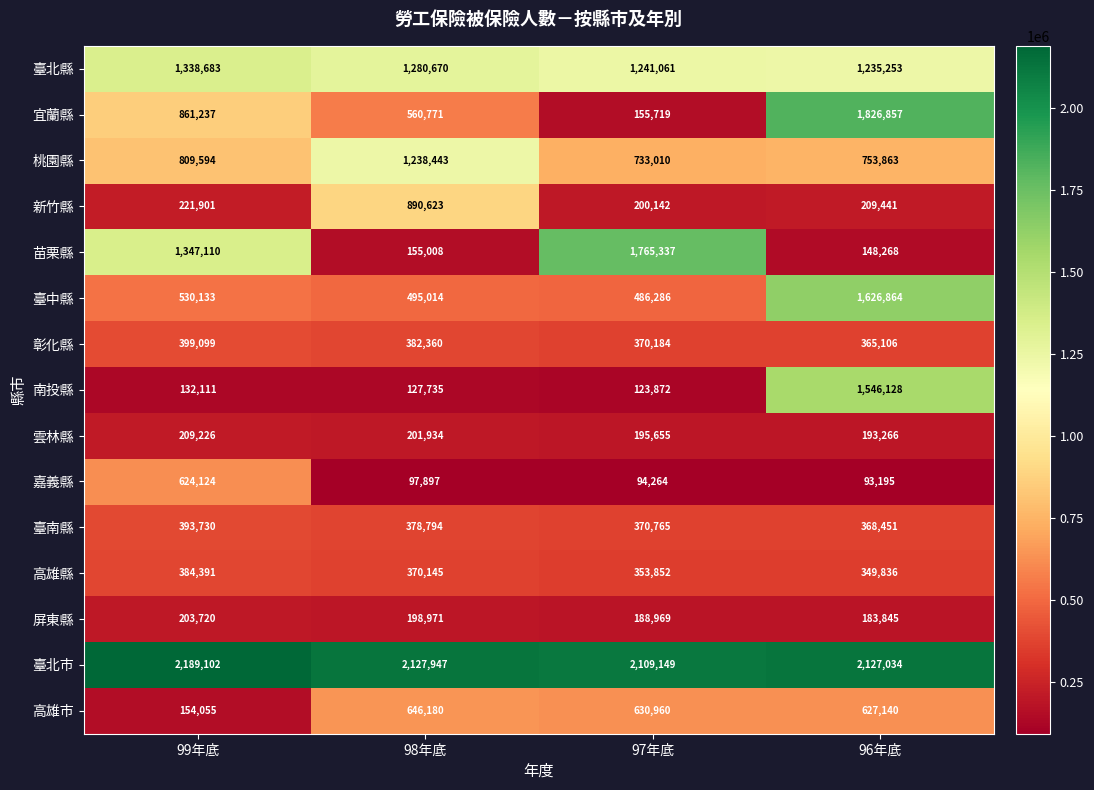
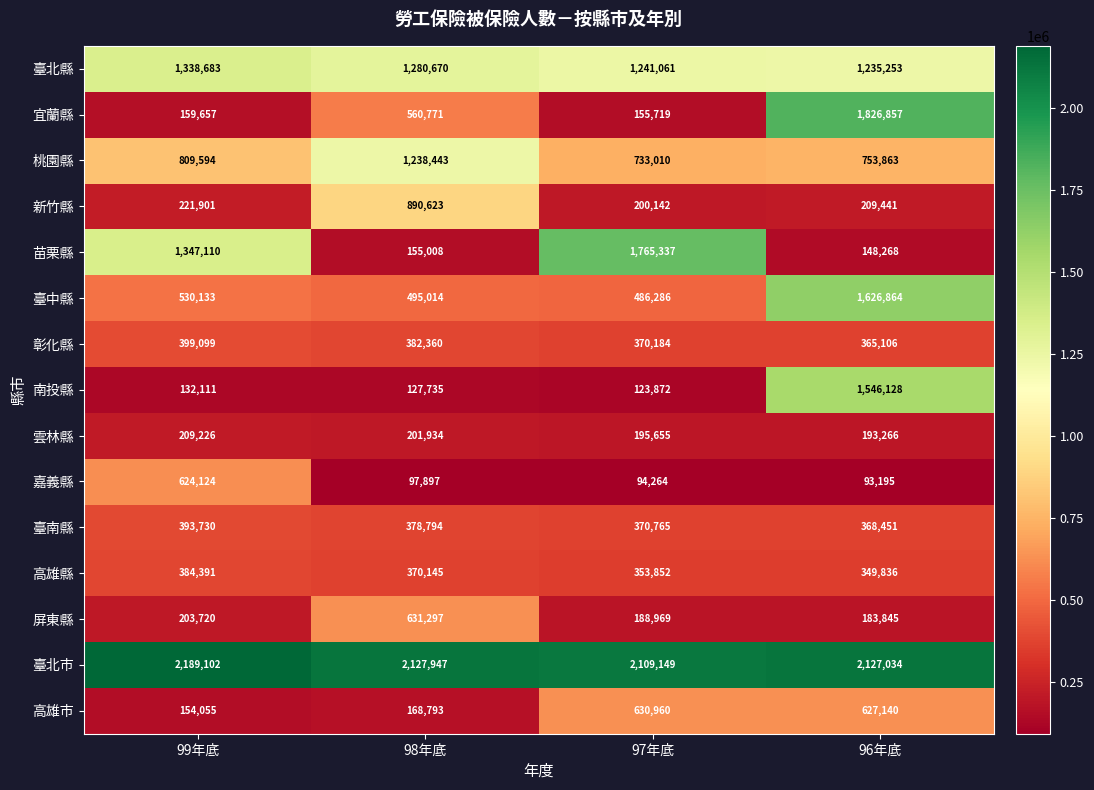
  {
    "臺北縣": {
      "99年底": "1,338,683",
      "98年底": "1,280,670",
      "97年底": "1,241,061",
      "96年底": "1,235,253"
    },
    "宜蘭縣": {
-     "99年底": "861,237",
+     "99年底": "159,657",
      "98年底": "560,771",
      "97年底": "155,719",
      "96年底": "1,826,857"
    },
    "桃園縣": {
      "99年底": "809,594",
      "98年底": "1,238,443",
      "97年底": "733,010",
      "96年底": "753,863"
    },
    "新竹縣": {
      "99年底": "221,901",
      "98年底": "890,623",
      "97年底": "200,142",
      "96年底": "209,441"
    },
    "苗栗縣": {
      "99年底": "1,347,110",
      "98年底": "155,008",
      "97年底": "1,765,337",
      "96年底": "148,268"
    },
    "臺中縣": {
      "99年底": "530,133",
      "98年底": "495,014",
      "97年底": "486,286",
      "96年底": "1,626,864"
    },
    "彰化縣": {
      "99年底": "399,099",
      "98年底": "382,360",
      "97年底": "370,184",
      "96年底": "365,106"
    },
    "南投縣": {
      "99年底": "132,111",
      "98年底": "127,735",
      "97年底": "123,872",
      "96年底": "1,546,128"
    },
    "雲林縣": {
      "99年底": "209,226",
      "98年底": "201,934",
      "97年底": "195,655",
      "96年底": "193,266"
    },
    "嘉義縣": {
      "99年底": "624,124",
      "98年底": "97,897",
      "97年底": "94,264",
      "96年底": "93,195"
    },
    "臺南縣": {
      "99年底": "393,730",
      "98年底": "378,794",
      "97年底": "370,765",
      "96年底": "368,451"
    },
    "高雄縣": {
      "99年底": "384,391",
      "98年底": "370,145",
      "97年底": "353,852",
      "96年底": "349,836"
    },
    "屏東縣": {
      "99年底": "203,720",
-     "98年底": "198,971",
+     "98年底": "631,297",
      "97年底": "188,969",
      "96年底": "183,845"
    },
    "臺北市": {
      "99年底": "2,189,102",
      "98年底": "2,127,947",
      "97年底": "2,109,149",
      "96年底": "2,127,034"
    },
    "高雄市": {
      "99年底": "154,055",
-     "98年底": "646,180",
+     "98年底": "168,793",
      "97年底": "630,960",
      "96年底": "627,140"
    }
  }
